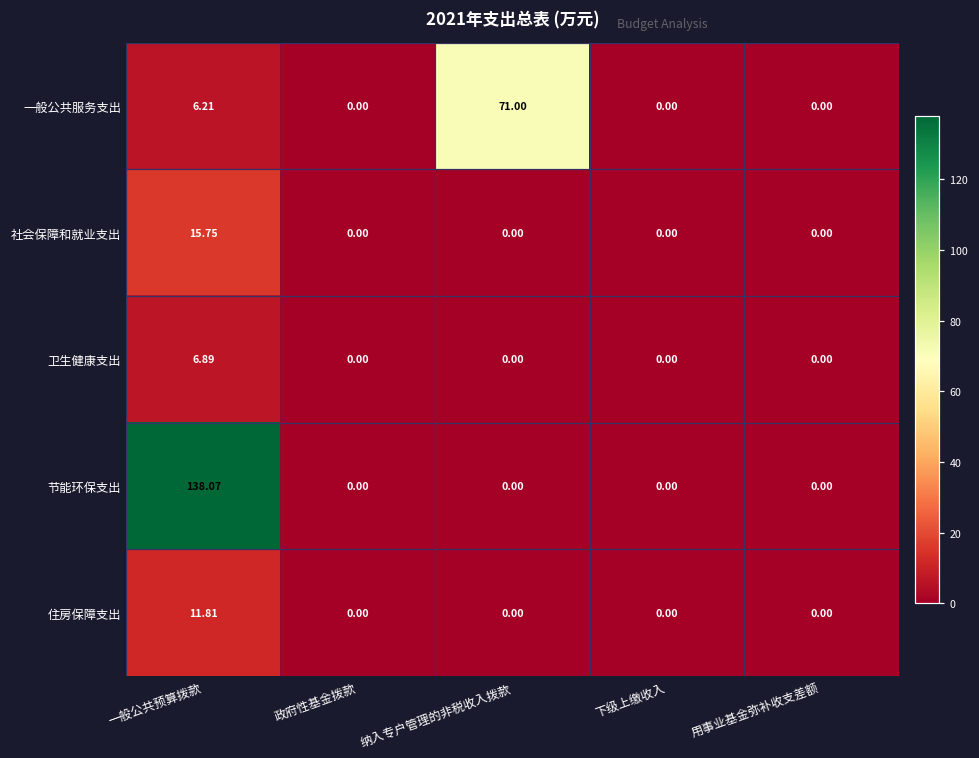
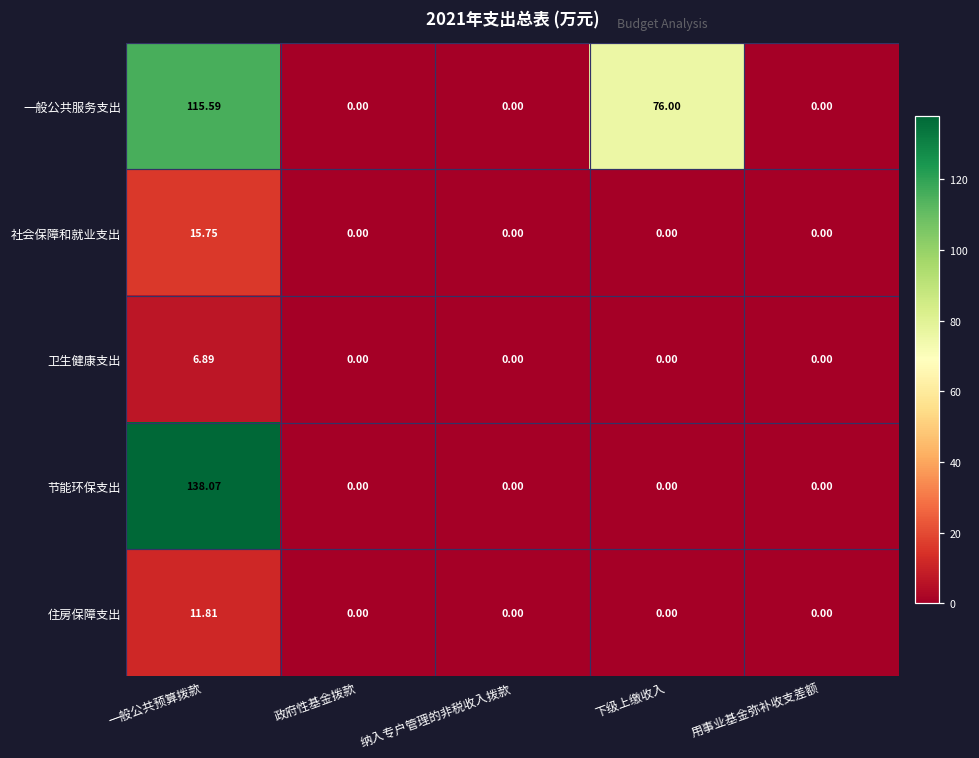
  {
    "一般公共服务支出": {
-     "一般公共预算拨款": 6.21,
+     "一般公共预算拨款": 115.59,
      "政府性基金拨款": 0.00,
-     "纳入专户管理的非税收入拨款": 71.00,
-     "下级上缴收入": 0.00,
+     "纳入专户管理的非税收入拨款": 0.00,
+     "下级上缴收入": 76.00,
      "用事业基金弥补收支差额": 0.00
    },
    "社会保障和就业支出": {
      "一般公共预算拨款": 15.75,
      "政府性基金拨款": 0.00,
      "纳入专户管理的非税收入拨款": 0.00,
      "下级上缴收入": 0.00,
      "用事业基金弥补收支差额": 0.00
    },
    "卫生健康支出": {
      "一般公共预算拨款": 6.89,
      "政府性基金拨款": 0.00,
      "纳入专户管理的非税收入拨款": 0.00,
      "下级上缴收入": 0.00,
      "用事业基金弥补收支差额": 0.00
    },
    "节能环保支出": {
      "一般公共预算拨款": 138.07,
      "政府性基金拨款": 0.00,
      "纳入专户管理的非税收入拨款": 0.00,
      "下级上缴收入": 0.00,
      "用事业基金弥补收支差额": 0.00
    },
    "住房保障支出": {
      "一般公共预算拨款": 11.81,
      "政府性基金拨款": 0.00,
      "纳入专户管理的非税收入拨款": 0.00,
      "下级上缴收入": 0.00,
      "用事业基金弥补收支差额": 0.00
    }
  }
